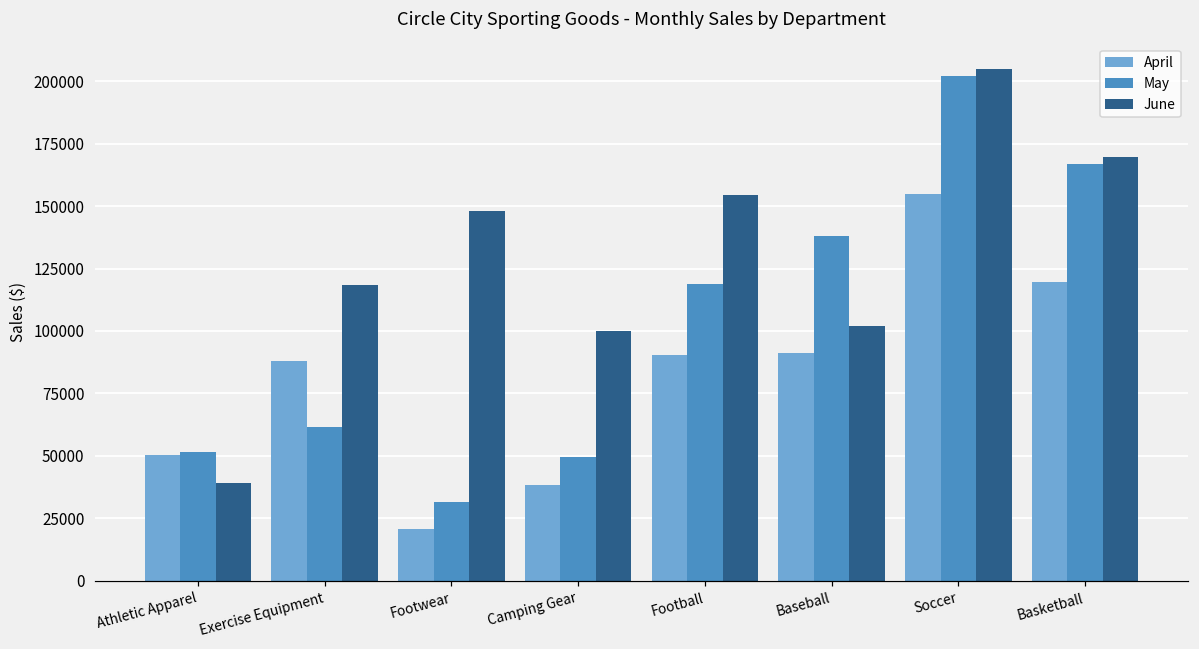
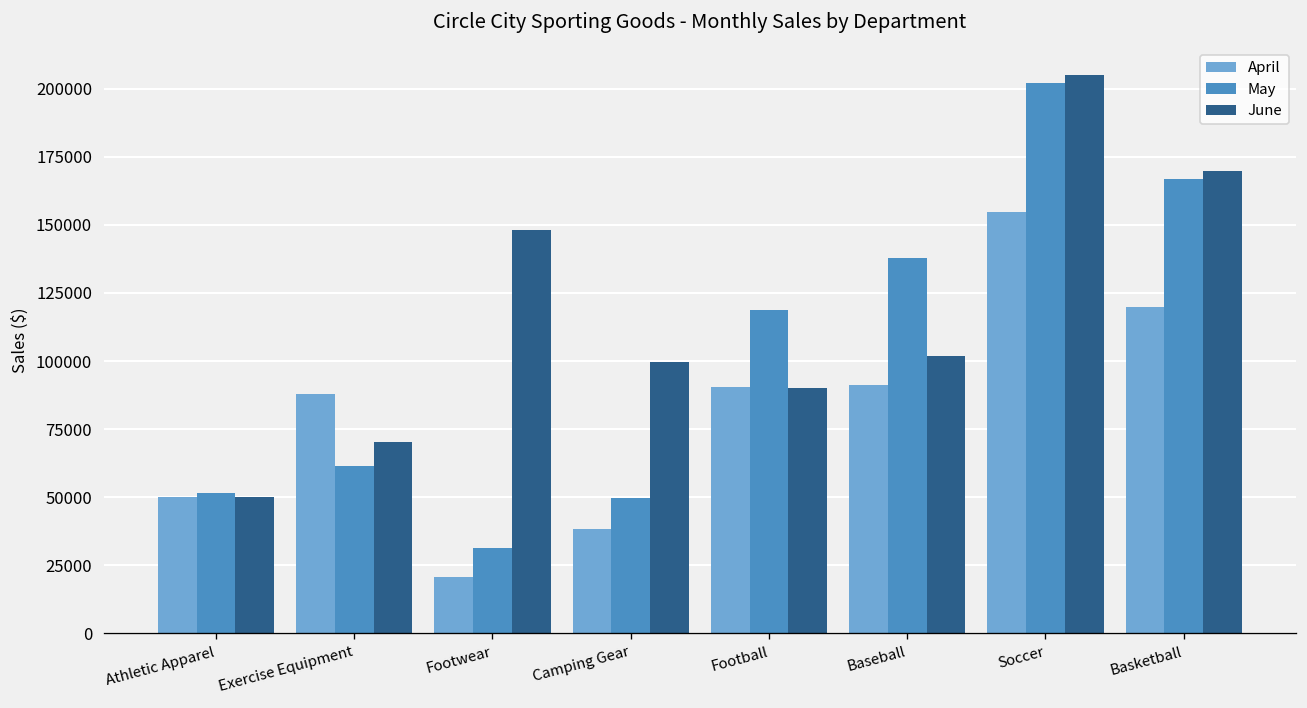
  {
    "June": {
-     "Athletic Apparel": 39000,
-     "Exercise Equipment": 119000,
+     "Athletic Apparel": 50000,
+     "Exercise Equipment": 70000,
      "Footwear": 148000,
      "Camping Gear": 100000,
-     "Football": 154000,
+     "Football": 90000,
      "Baseball": 102000,
      "Soccer": 205000,
      "Basketball": 170000
    }
  }
